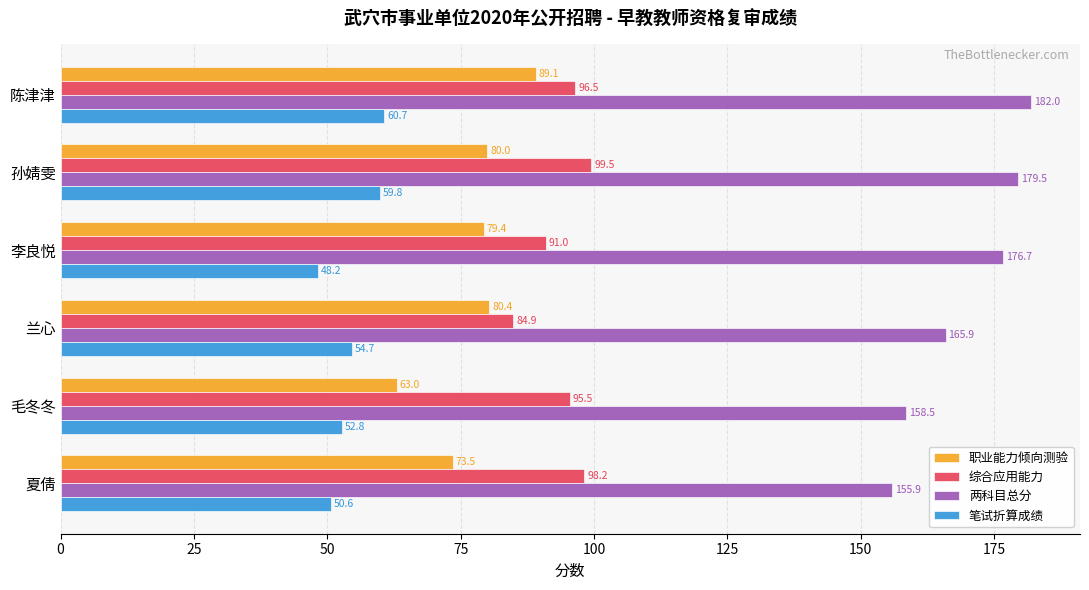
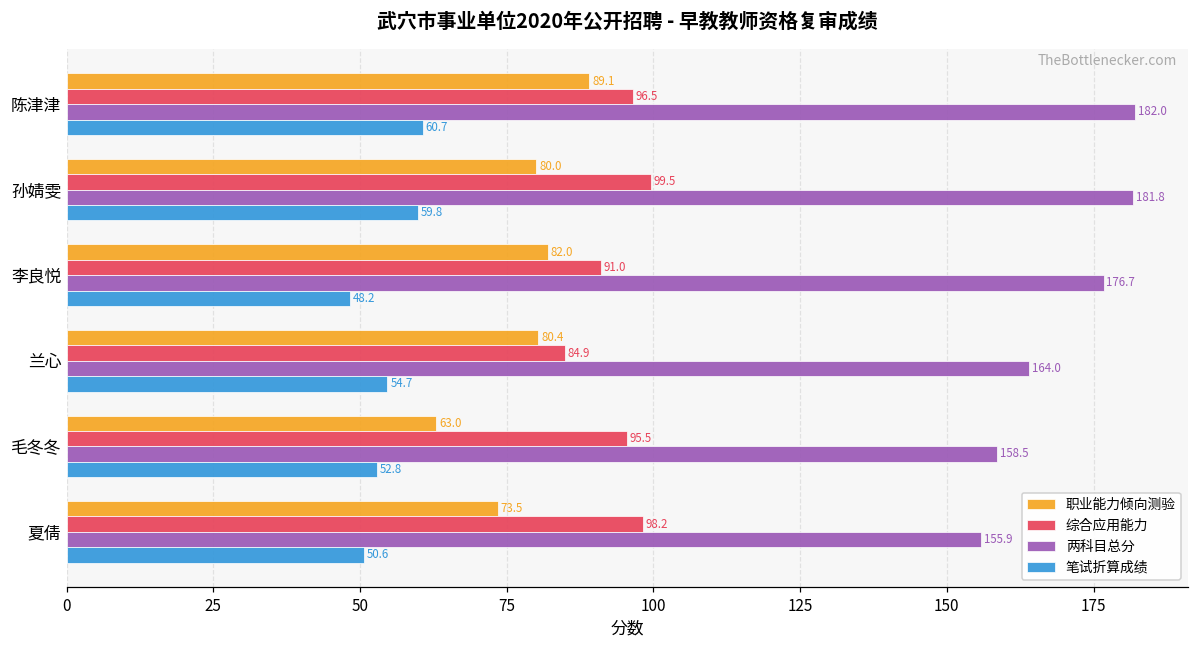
  {
    "职业能力倾向测验": {
      "陈津津": 89.1,
      "孙婧雯": 80.0,
-     "李良悦": 79.4,
+     "李良悦": 82.0,
      "兰心": 80.4,
      "毛冬冬": 63.0,
      "夏倩": 73.5
    },
    "综合应用能力": {
      "陈津津": 96.5,
      "孙婧雯": 99.5,
      "李良悦": 91.0,
      "兰心": 84.9,
      "毛冬冬": 95.5,
      "夏倩": 98.2
    },
    "两科目总分": {
      "陈津津": 182.0,
-     "孙婧雯": 179.5,
+     "孙婧雯": 181.8,
      "李良悦": 176.7,
-     "兰心": 165.9,
+     "兰心": 164.0,
      "毛冬冬": 158.5,
      "夏倩": 155.9
    },
    "笔试折算成绩": {
      "陈津津": 60.7,
      "孙婧雯": 59.8,
      "李良悦": 48.2,
      "兰心": 54.7,
      "毛冬冬": 52.8,
      "夏倩": 50.6
    }
  }
